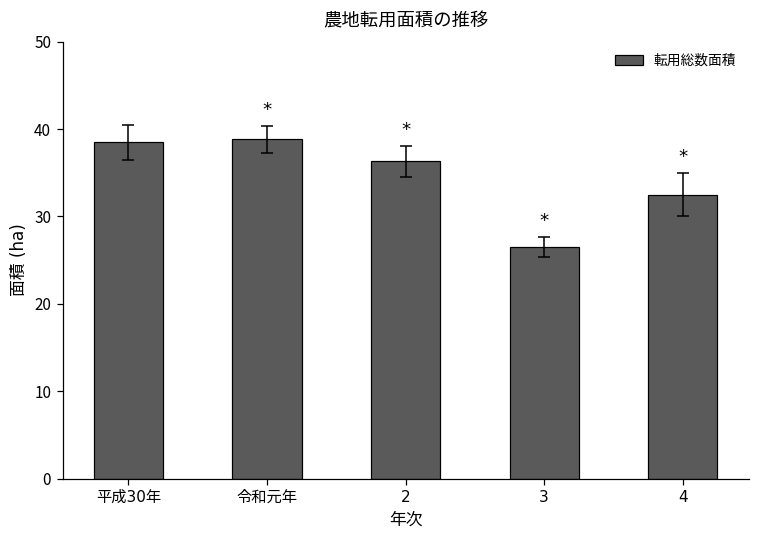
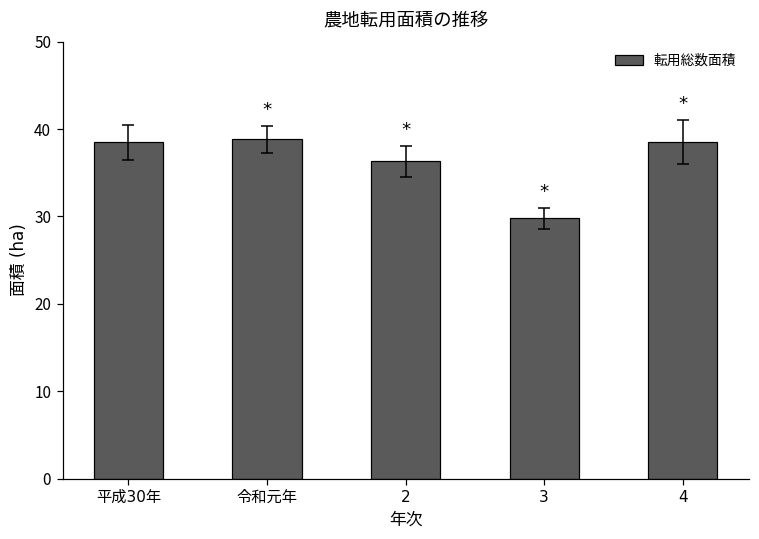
  {
    "転用総数面積": {
      "平成30年": 39,
      "令和元年": 39,
      "2": 36,
-     "3": 27,
-     "4": 33
+     "3": 30,
+     "4": 39
    }
  }
